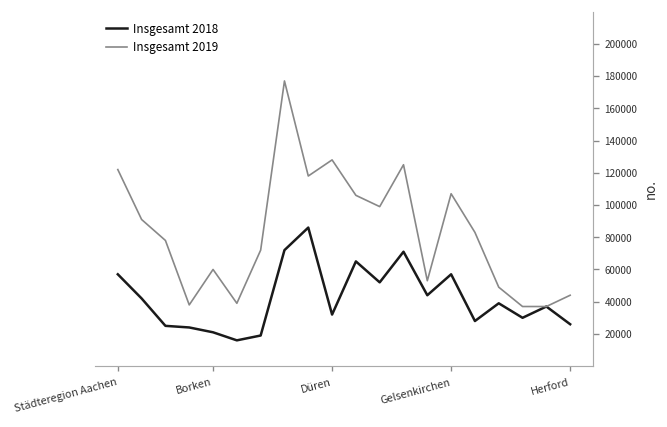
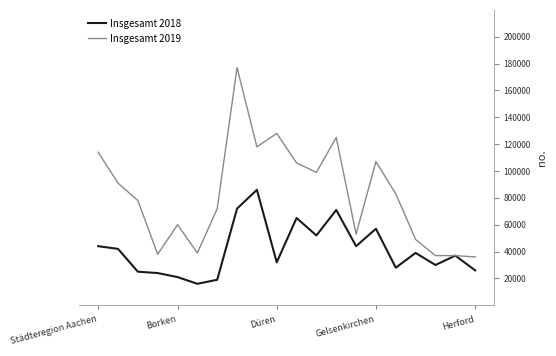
  {
    "Insgesamt 2018": {
-     "Städteregion Aachen": 57000,
+     "Städteregion Aachen": 44000,
      "Borken": 21000,
      "Düren": 32000,
      "Gelsenkirchen": 57000,
      "Herford": 26000
    },
    "Insgesamt 2019": {
-     "Städteregion Aachen": 122000,
+     "Städteregion Aachen": 114000,
      "Borken": 60000,
      "Düren": 128000,
      "Gelsenkirchen": 107000,
-     "Herford": 44000
+     "Herford": 36000
    }
  }
